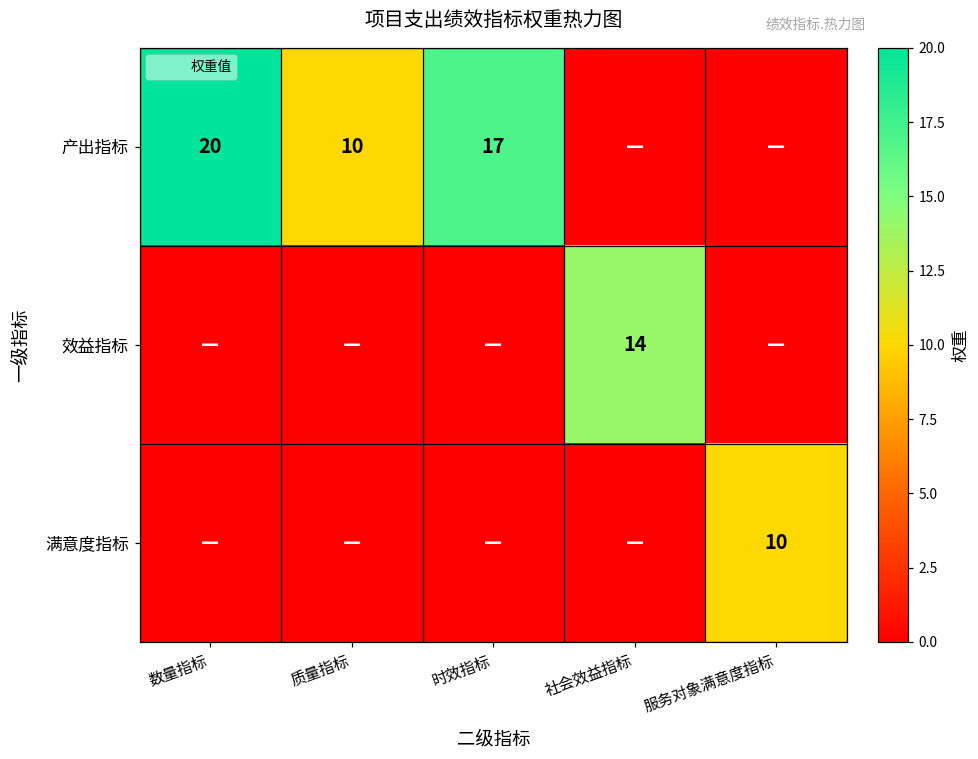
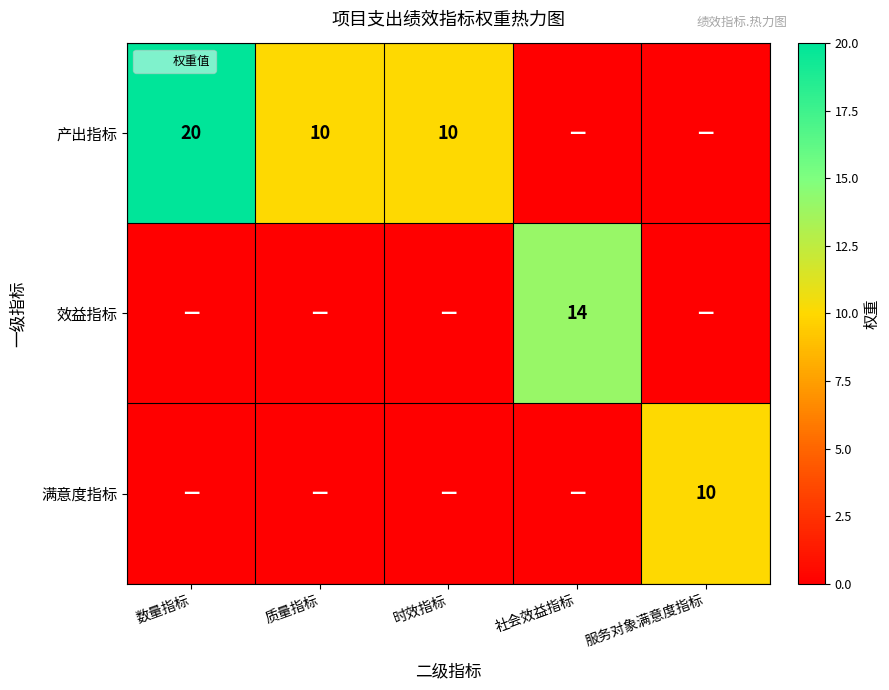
  {
    "产出指标": {
      "数量指标": 20,
      "质量指标": 10,
-     "时效指标": 17
+     "时效指标": 10
    },
    "效益指标": {
      "社会效益指标": 14
    },
    "满意度指标": {
      "服务对象满意度指标": 10
    }
  }
